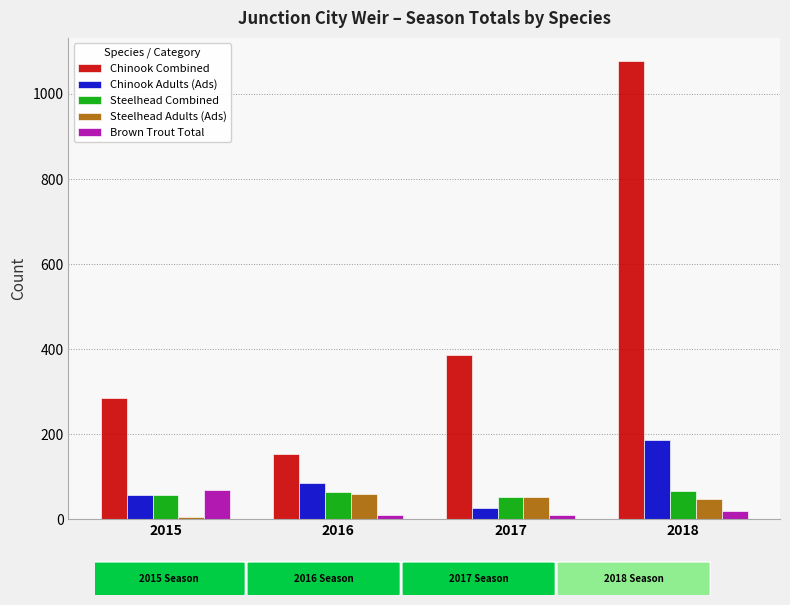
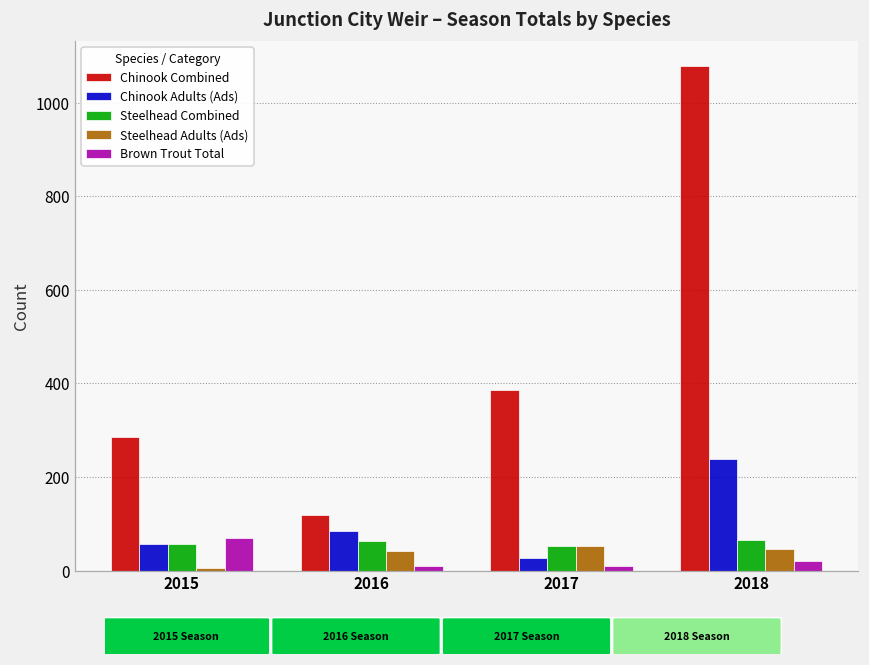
  {
    "Chinook Combined": {
      "2015": 290,
-     "2016": 150,
+     "2016": 120,
      "2017": 390,
      "2018": 1080
    },
    "Chinook Adults (Ads)": {
      "2015": 60,
      "2016": 90,
      "2017": 30,
-     "2018": 190
+     "2018": 240
    },
    "Steelhead Combined": {
      "2015": 60,
      "2016": 60,
      "2017": 50,
      "2018": 70
    },
    "Steelhead Adults (Ads)": {
-     "2016": 60,
+     "2016": 40,
      "2017": 50,
      "2018": 50
    },
    "Brown Trout Total": {
      "2015": 70,
      "2016": 10,
      "2017": 10,
      "2018": 20
    }
  }
